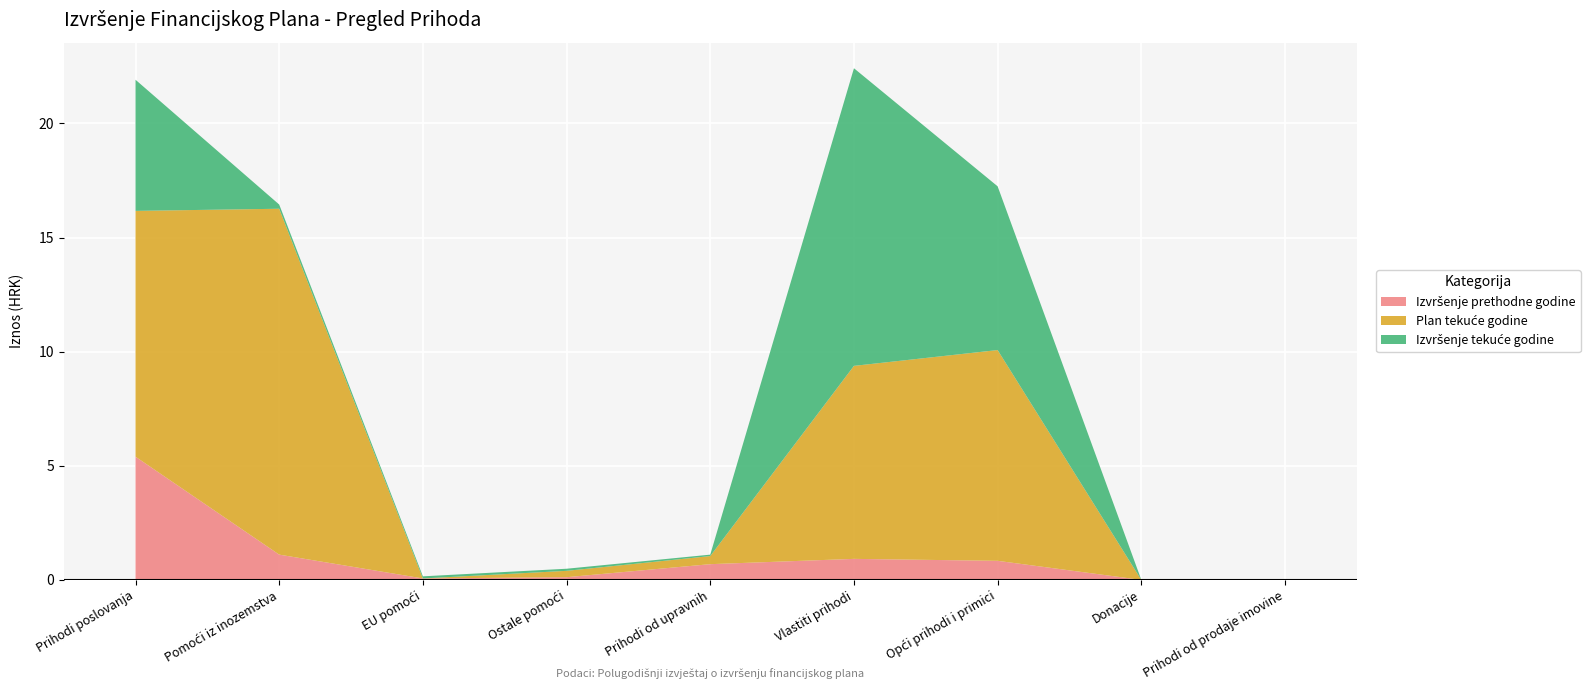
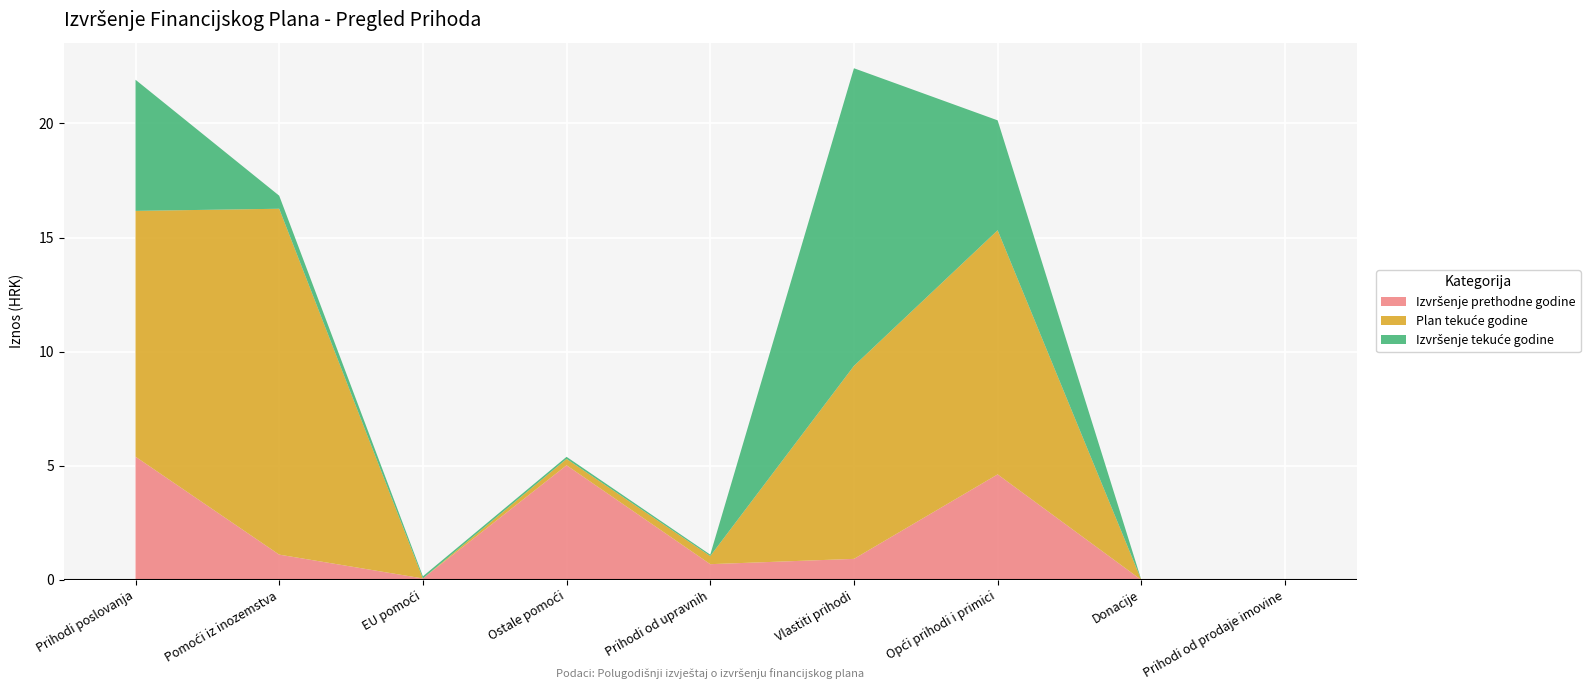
  {
    "Izvršenje prethodne godine": {
      "Prihodi poslovanja": 5.4,
      "Pomoći iz inozemstva": 1.1,
-     "Ostale pomoći": 0.1,
+     "Ostale pomoći": 5.0,
      "Prihodi od upravnih": 0.7,
      "Vlastiti prihodi": 0.9,
-     "Opći prihodi i primici": 0.8
+     "Opći prihodi i primici": 4.6
    },
    "Plan tekuće godine": {
      "Prihodi poslovanja": 10.8,
      "Pomoći iz inozemstva": 15.2,
      "Vlastiti prihodi": 8.5,
-     "Opći prihodi i primici": 9.2
+     "Opći prihodi i primici": 10.7
    },
    "Izvršenje tekuće godine": {
      "Prihodi poslovanja": 5.7,
-     "Pomoći iz inozemstva": 0.2,
+     "Pomoći iz inozemstva": 0.6,
      "Vlastiti prihodi": 13.0,
-     "Opći prihodi i primici": 7.2
+     "Opći prihodi i primici": 4.8
    }
  }
